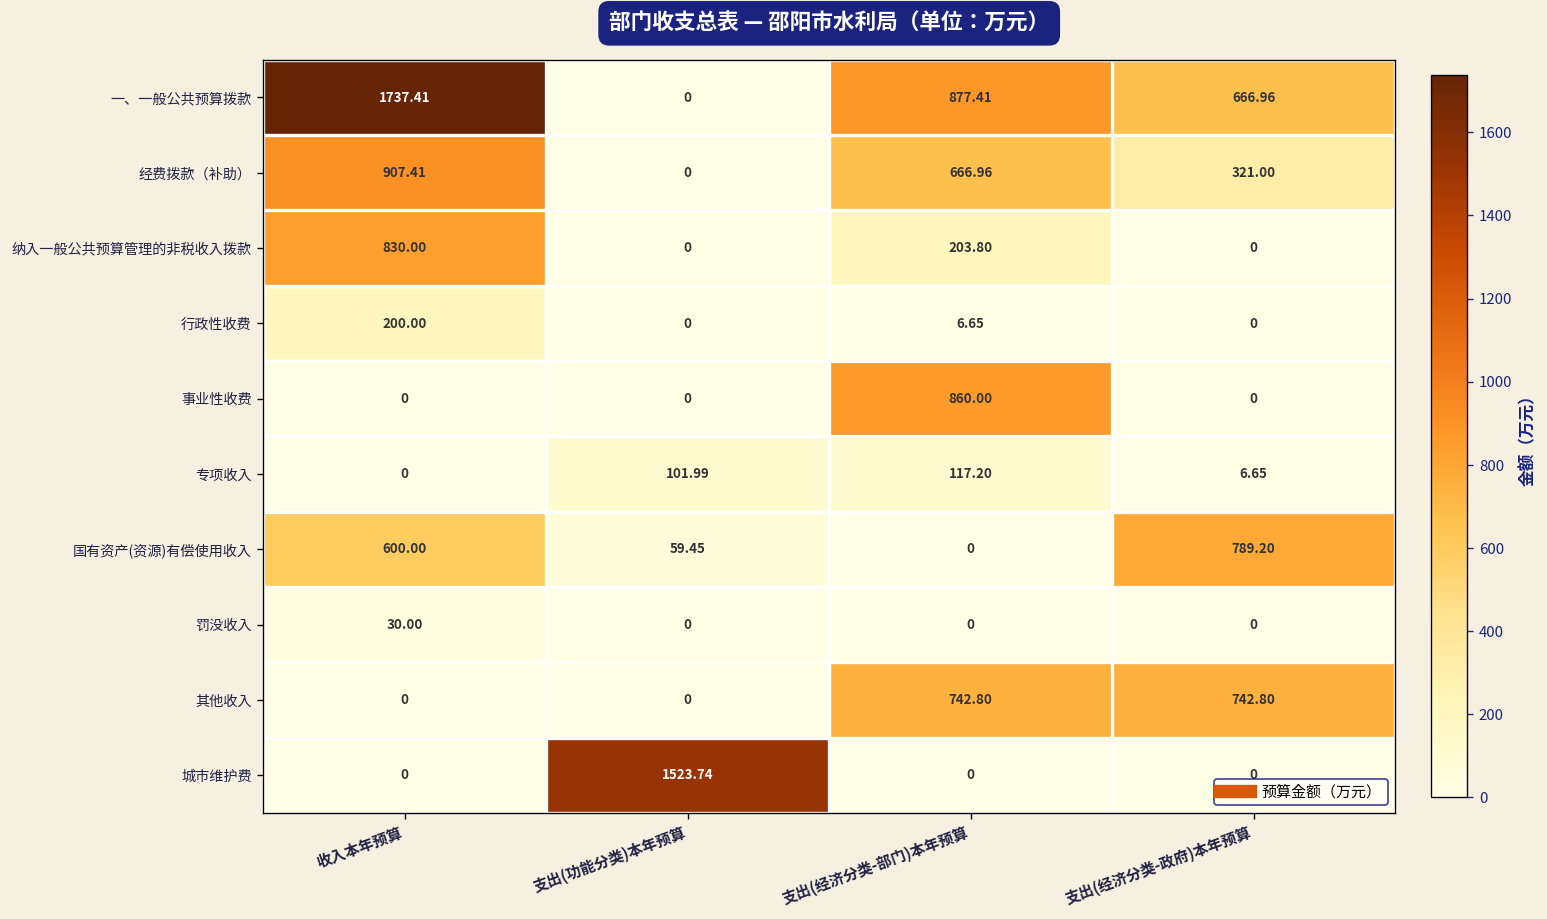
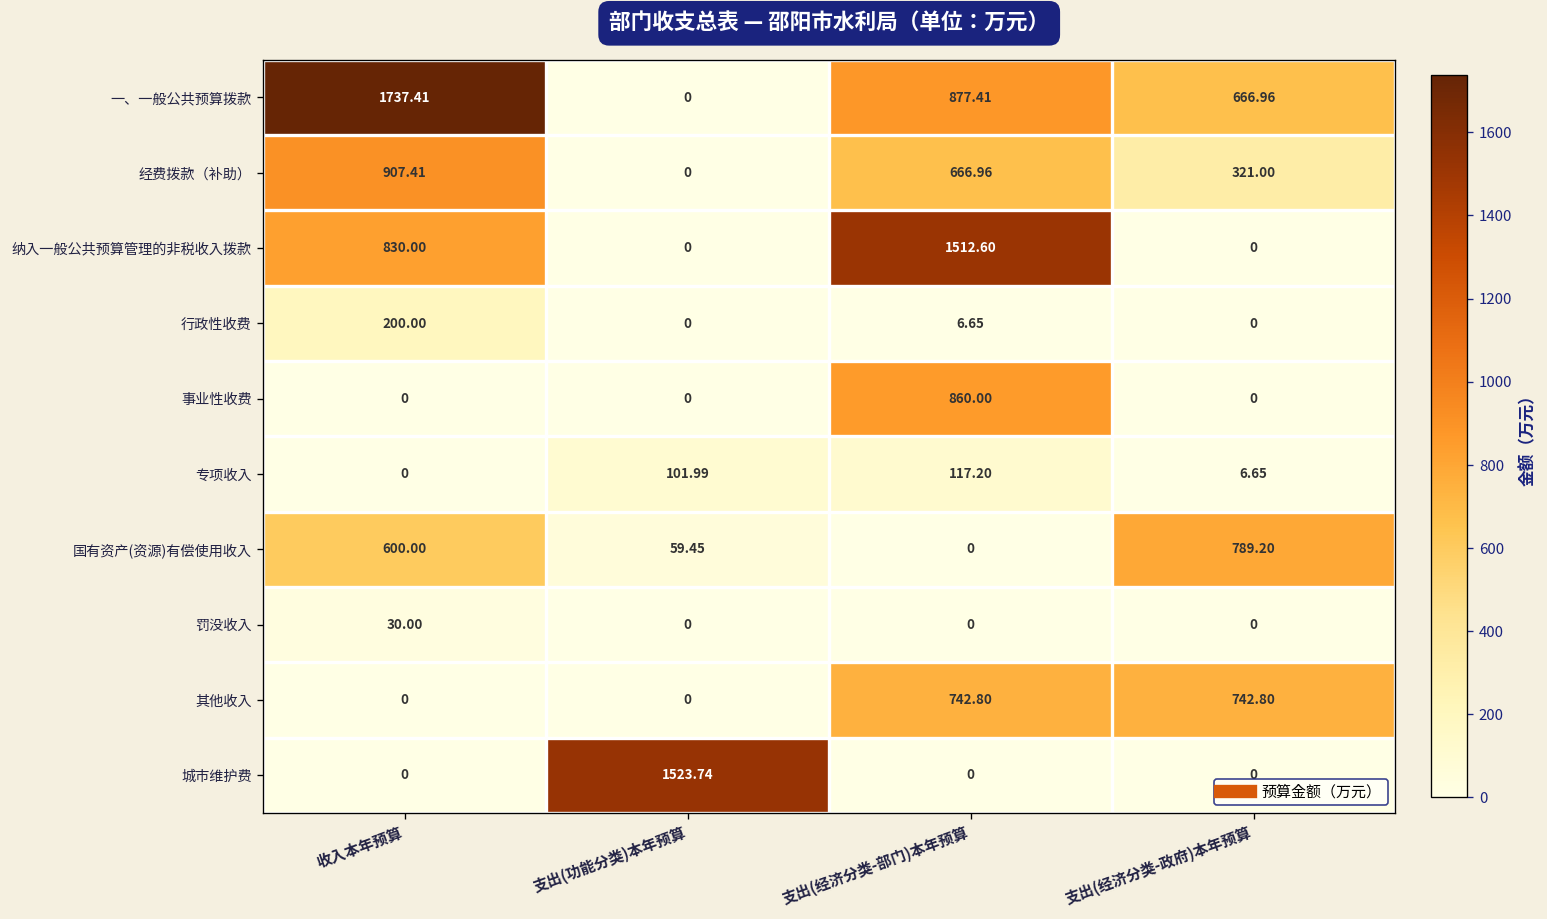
  {
    "一、一般公共预算拨款": {
      "收入本年预算": 1737.41,
      "支出(功能分类)本年预算": 0,
      "支出(经济分类-部门)本年预算": 877.41,
      "支出(经济分类-政府)本年预算": 666.96
    },
    "经费拨款（补助）": {
      "收入本年预算": 907.41,
      "支出(功能分类)本年预算": 0,
      "支出(经济分类-部门)本年预算": 666.96,
      "支出(经济分类-政府)本年预算": 321.00
    },
    "纳入一般公共预算管理的非税收入拨款": {
      "收入本年预算": 830.00,
      "支出(功能分类)本年预算": 0,
-     "支出(经济分类-部门)本年预算": 203.80,
+     "支出(经济分类-部门)本年预算": 1512.60,
      "支出(经济分类-政府)本年预算": 0
    },
    "行政性收费": {
      "收入本年预算": 200.00,
      "支出(功能分类)本年预算": 0,
      "支出(经济分类-部门)本年预算": 6.65,
      "支出(经济分类-政府)本年预算": 0
    },
    "事业性收费": {
      "收入本年预算": 0,
      "支出(功能分类)本年预算": 0,
      "支出(经济分类-部门)本年预算": 860.00,
      "支出(经济分类-政府)本年预算": 0
    },
    "专项收入": {
      "收入本年预算": 0,
      "支出(功能分类)本年预算": 101.99,
      "支出(经济分类-部门)本年预算": 117.20,
      "支出(经济分类-政府)本年预算": 6.65
    },
    "国有资产(资源)有偿使用收入": {
      "收入本年预算": 600.00,
      "支出(功能分类)本年预算": 59.45,
      "支出(经济分类-部门)本年预算": 0,
      "支出(经济分类-政府)本年预算": 789.20
    },
    "罚没收入": {
      "收入本年预算": 30.00,
      "支出(功能分类)本年预算": 0,
      "支出(经济分类-部门)本年预算": 0,
      "支出(经济分类-政府)本年预算": 0
    },
    "其他收入": {
      "收入本年预算": 0,
      "支出(功能分类)本年预算": 0,
      "支出(经济分类-部门)本年预算": 742.80,
      "支出(经济分类-政府)本年预算": 742.80
    },
    "城市维护费": {
      "收入本年预算": 0,
      "支出(功能分类)本年预算": 1523.74,
      "支出(经济分类-部门)本年预算": 0
    }
  }
